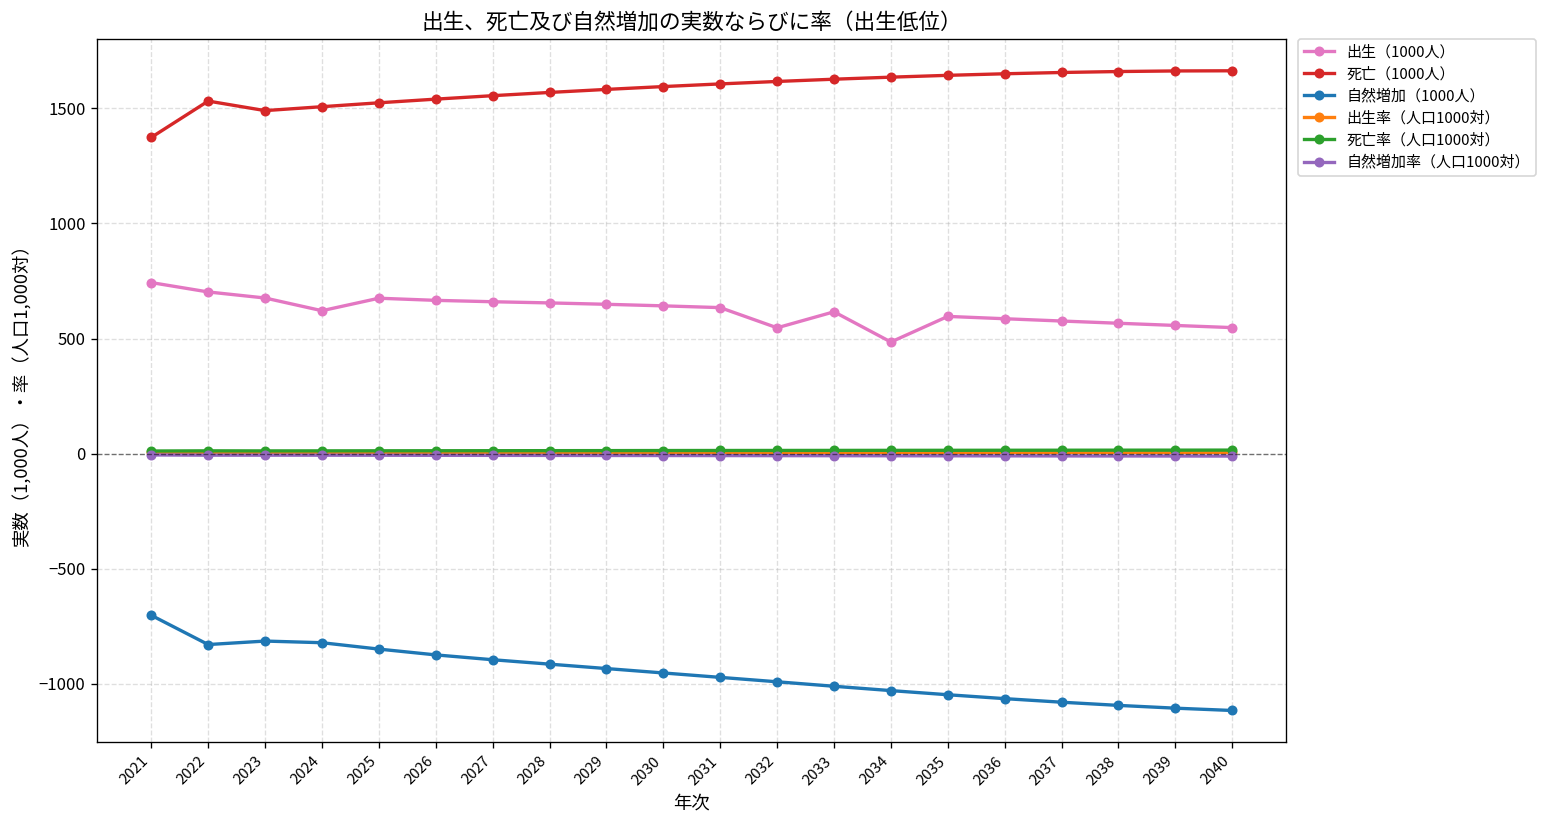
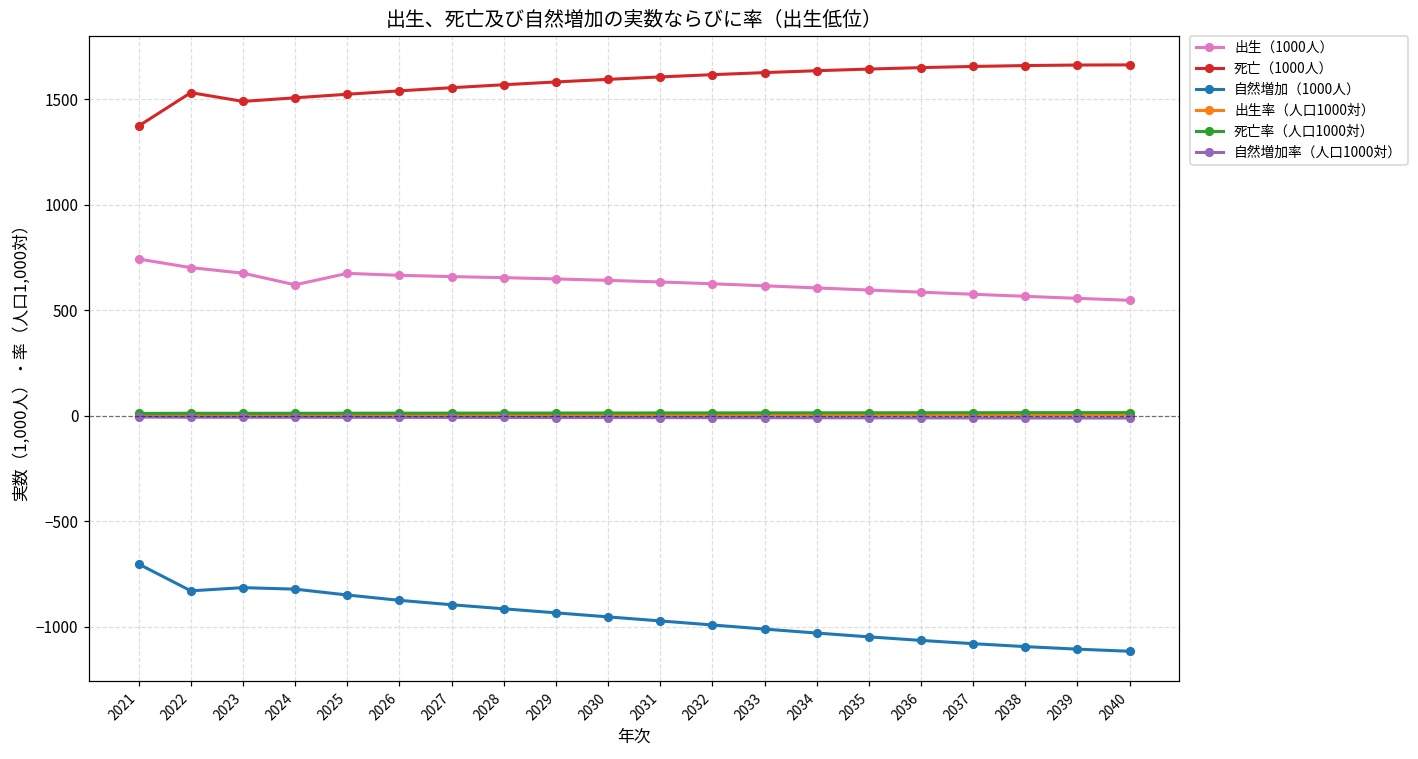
  {
    "出生（1000人）": {
      "2021": 740,
      "2022": 700,
      "2023": 680,
      "2024": 620,
      "2025": 680,
      "2026": 670,
      "2027": 660,
      "2028": 650,
      "2029": 650,
      "2030": 640,
      "2031": 630,
-     "2032": 550,
+     "2032": 630,
      "2033": 620,
-     "2034": 490,
+     "2034": 610,
      "2035": 600,
      "2036": 590,
      "2037": 580,
      "2038": 570,
      "2039": 560,
      "2040": 550
    },
    "死亡（1000人）": {
      "2021": 1370,
      "2022": 1530,
      "2023": 1490,
      "2024": 1510,
      "2025": 1520,
      "2026": 1540,
      "2027": 1560,
      "2028": 1570,
      "2029": 1580,
      "2030": 1590,
      "2031": 1610,
      "2032": 1620,
      "2033": 1630,
      "2034": 1640,
      "2035": 1640,
      "2036": 1650,
      "2037": 1660,
      "2038": 1660,
      "2039": 1660,
      "2040": 1660
    },
    "自然増加（1000人）": {
      "2021": -700,
      "2022": -830,
      "2023": -810,
      "2024": -820,
      "2025": -850,
      "2026": -870,
      "2027": -900,
      "2028": -910,
      "2029": -930,
      "2030": -950,
      "2031": -970,
      "2032": -990,
      "2033": -1010,
      "2034": -1030,
      "2035": -1050,
      "2036": -1060,
      "2037": -1080,
      "2038": -1090,
      "2039": -1110,
      "2040": -1120
    },
    "自然増加率（人口1000対）": {
      "2029": -10,
      "2030": -10,
      "2031": -10,
      "2032": -10,
      "2033": -10,
      "2034": -10,
      "2035": -10,
      "2036": -10,
      "2037": -10,
      "2038": -10,
      "2039": -10,
      "2040": -10
    }
  }
